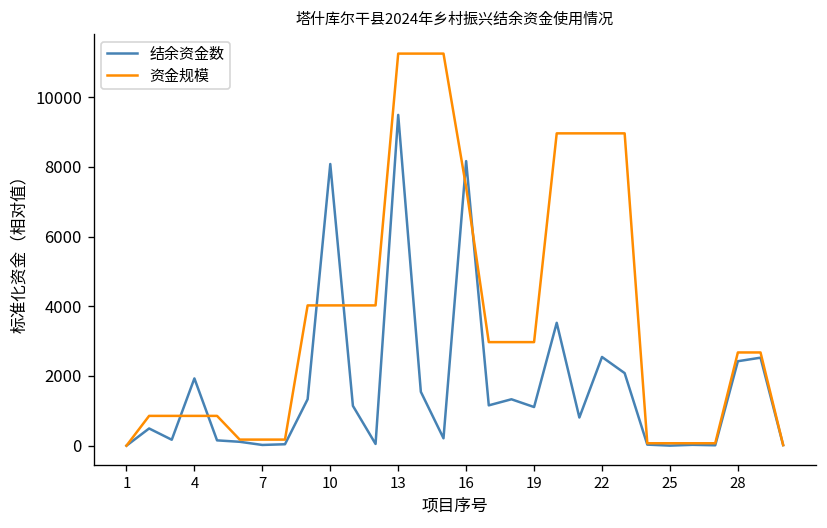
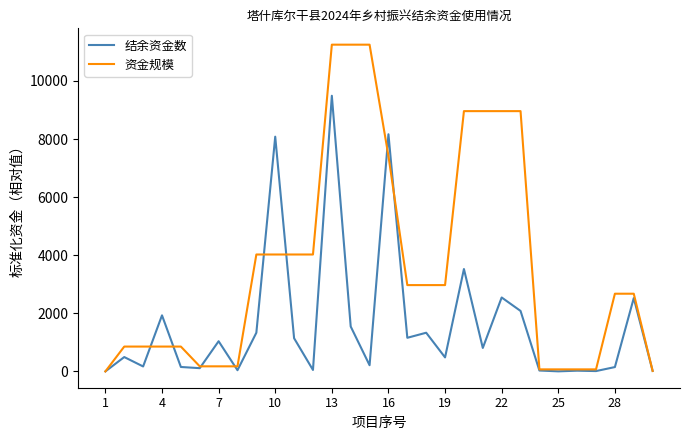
  {
    "结余资金数": {
      "4": 1900,
-     "7": 0,
+     "7": 1000,
      "10": 8100,
      "13": 9500,
      "16": 8200,
-     "19": 1100,
+     "19": 500,
      "22": 2500,
-     "28": 2400
+     "28": 100
    },
    "资金规模": {
      "4": 900,
      "7": 200,
      "10": 4000,
      "13": 11200,
      "16": 7400,
      "19": 3000,
      "22": 9000,
      "28": 2700
    }
  }
